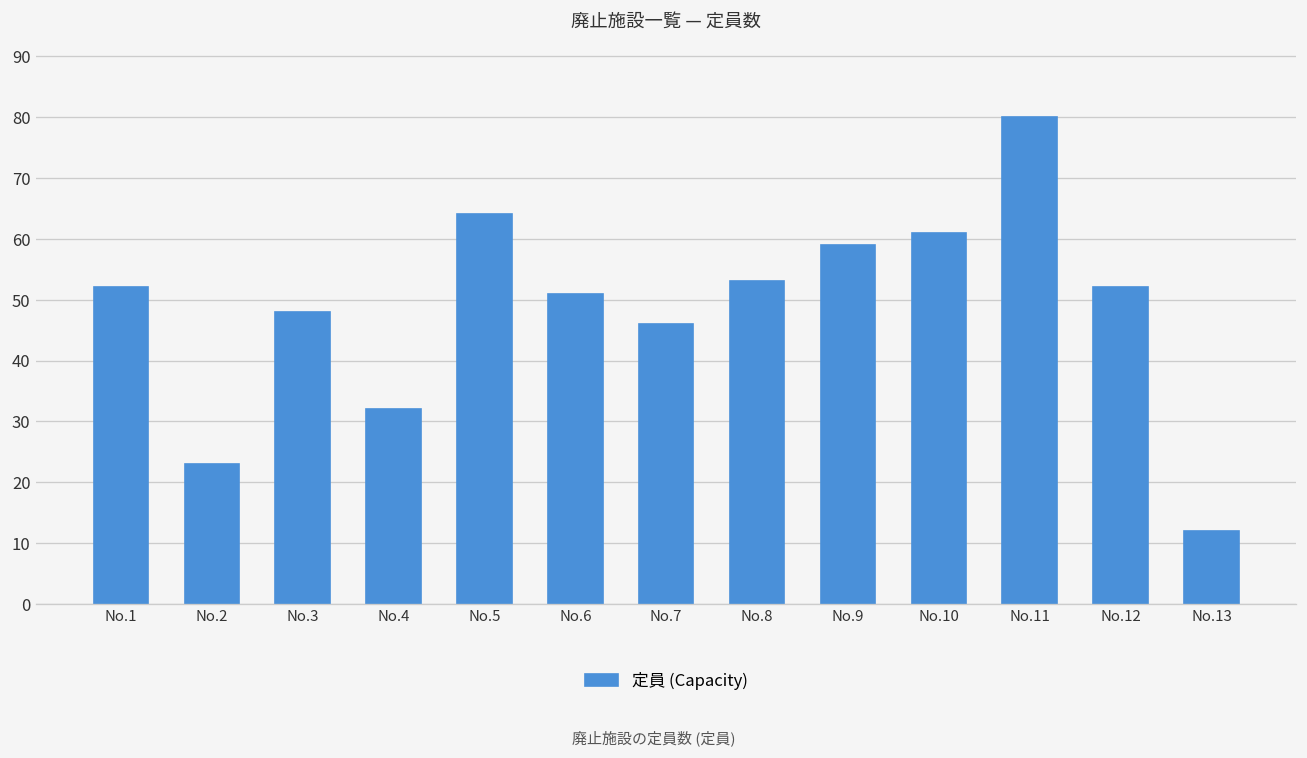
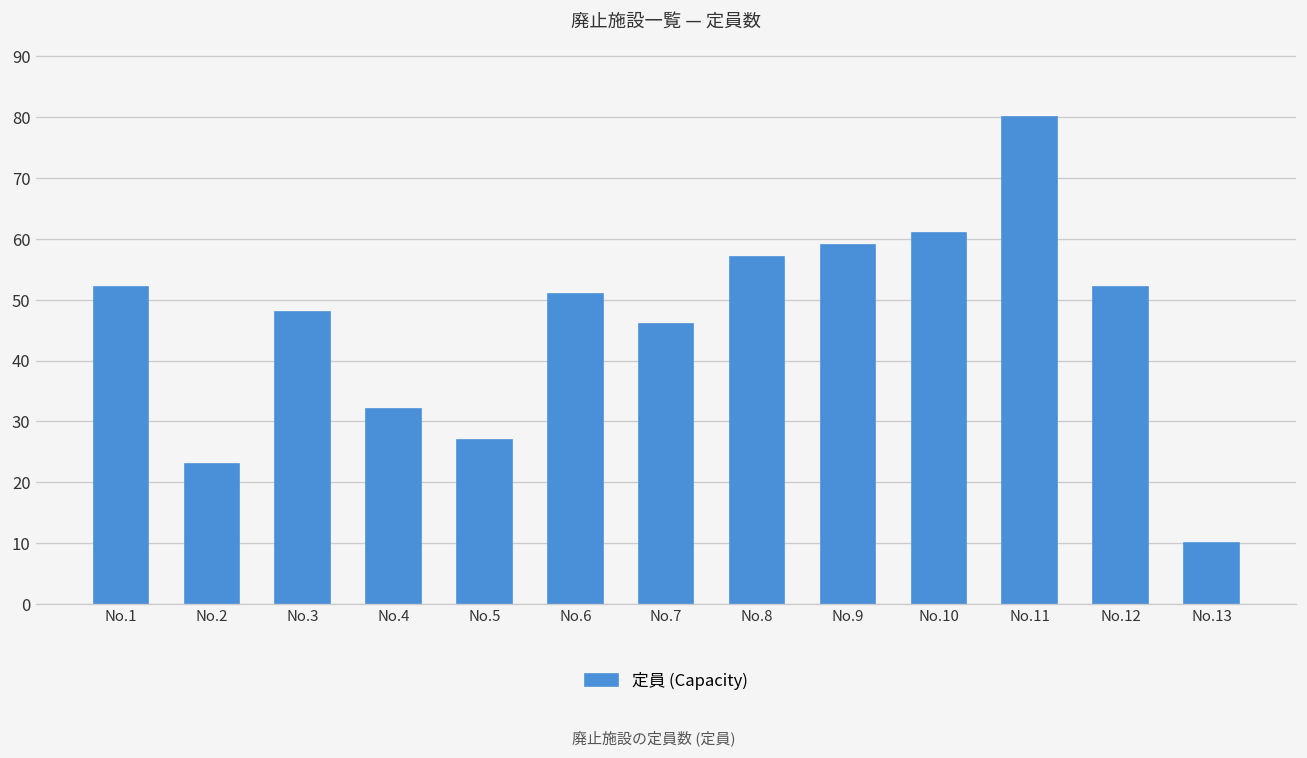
  {
    "No.1": 52,
    "No.2": 23,
    "No.3": 48,
    "No.4": 32,
-   "No.5": 64,
+   "No.5": 27,
    "No.6": 51,
    "No.7": 46,
-   "No.8": 53,
+   "No.8": 57,
    "No.9": 59,
    "No.10": 61,
    "No.11": 80,
    "No.12": 52,
-   "No.13": 12
+   "No.13": 10
  }
